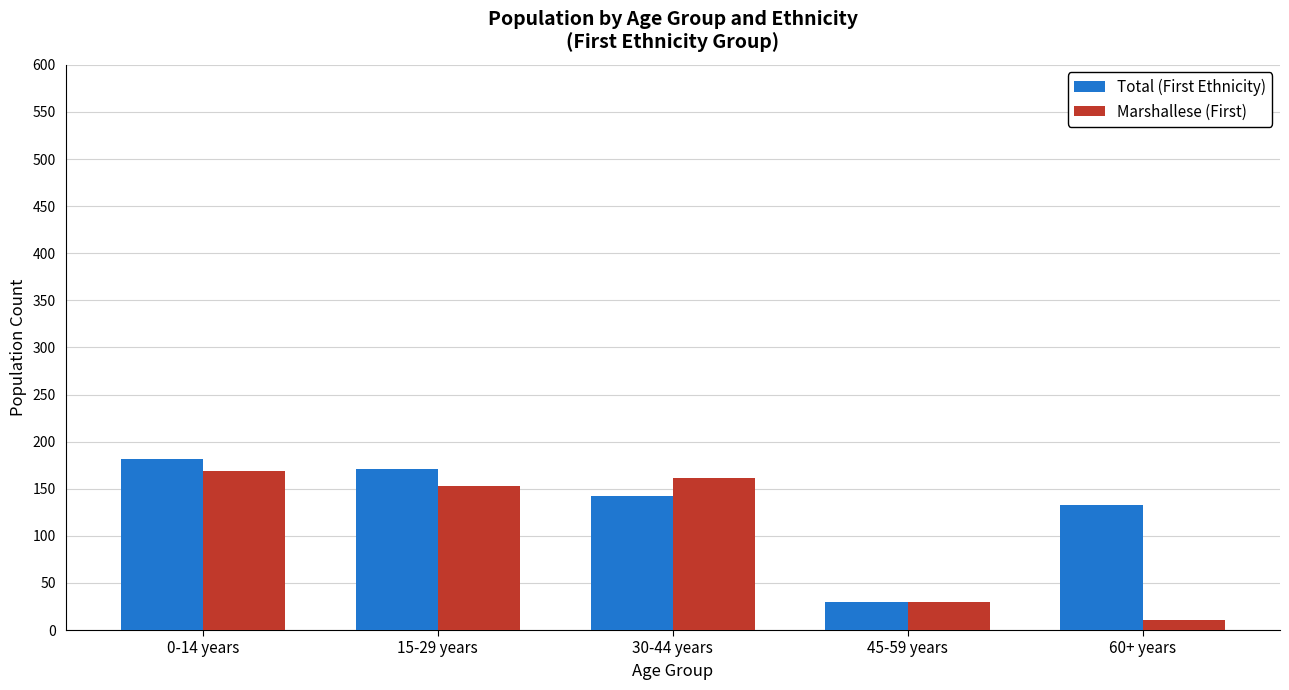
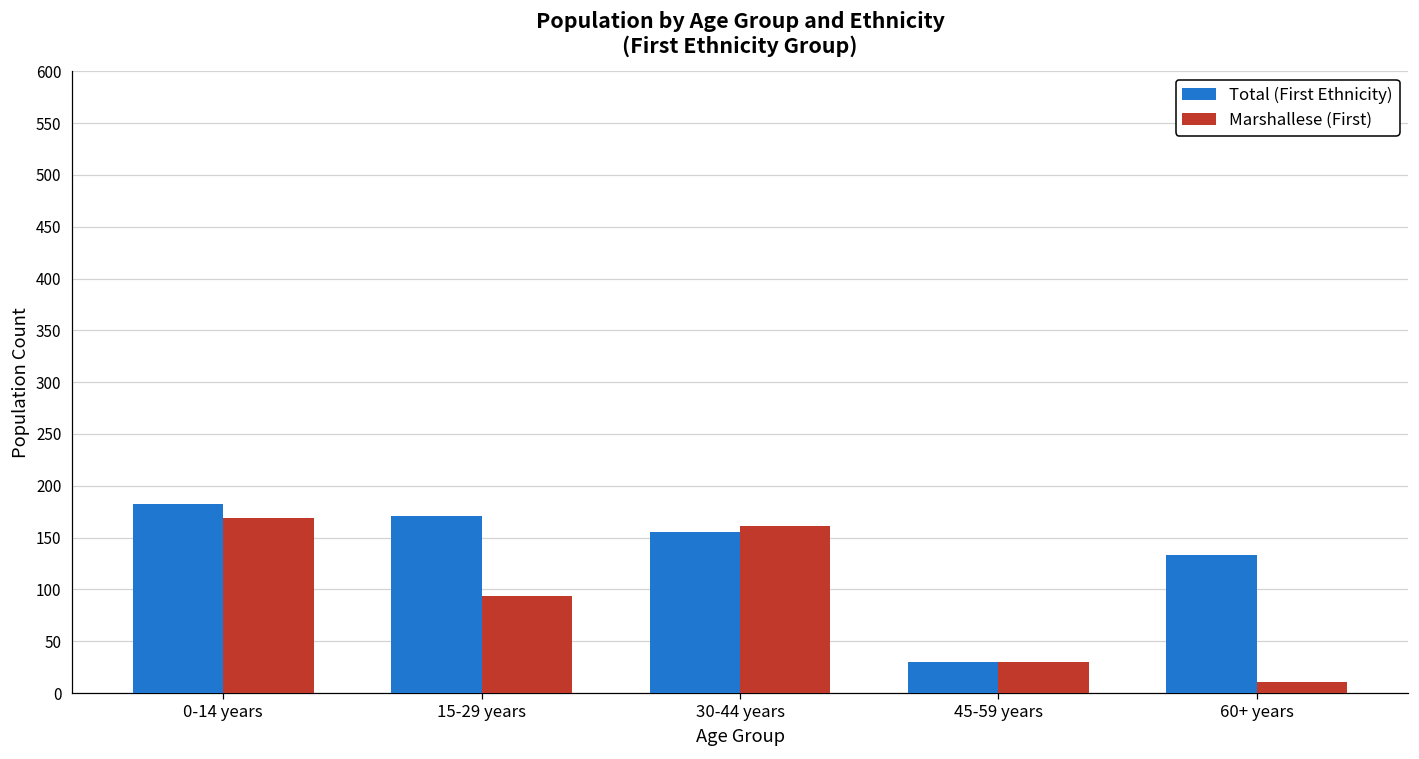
  {
    "Total (First Ethnicity)": {
      "0-14 years": 180,
      "15-29 years": 170,
-     "30-44 years": 140,
+     "30-44 years": 160,
      "45-59 years": 30,
      "60+ years": 130
    },
    "Marshallese (First)": {
      "0-14 years": 170,
-     "15-29 years": 150,
+     "15-29 years": 90,
      "30-44 years": 160,
      "45-59 years": 30,
      "60+ years": 10
    }
  }
